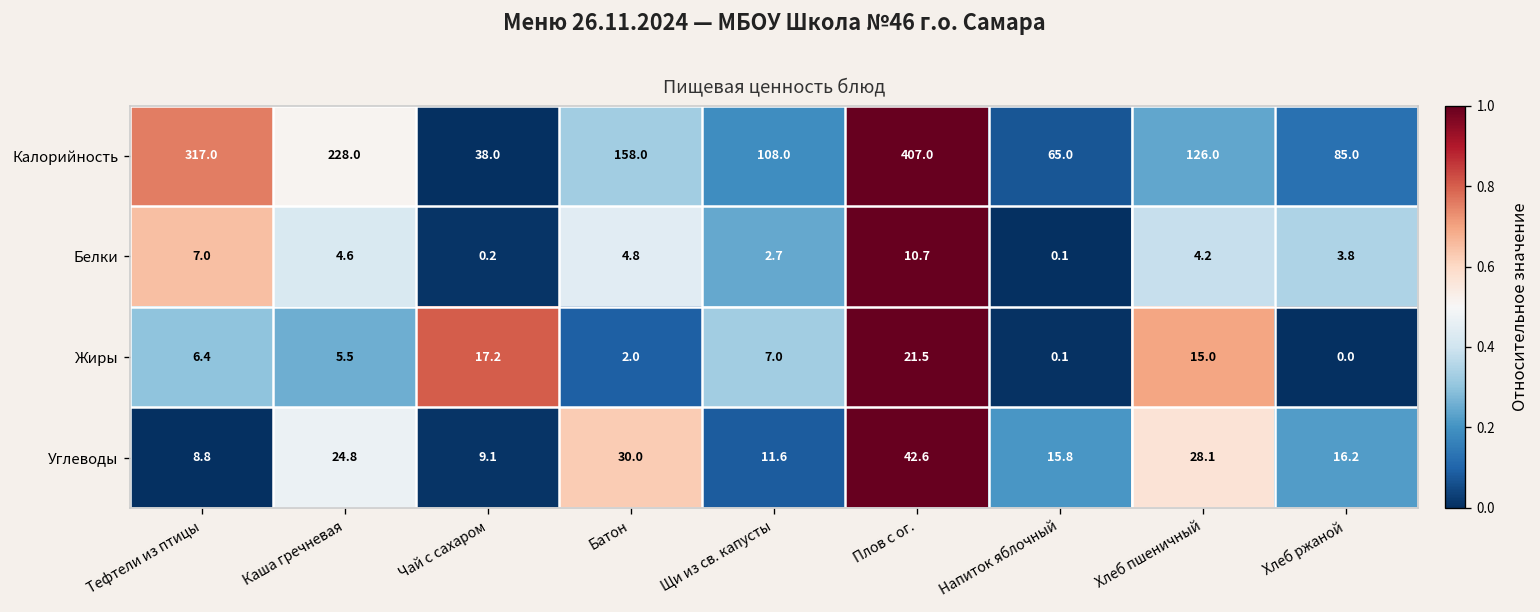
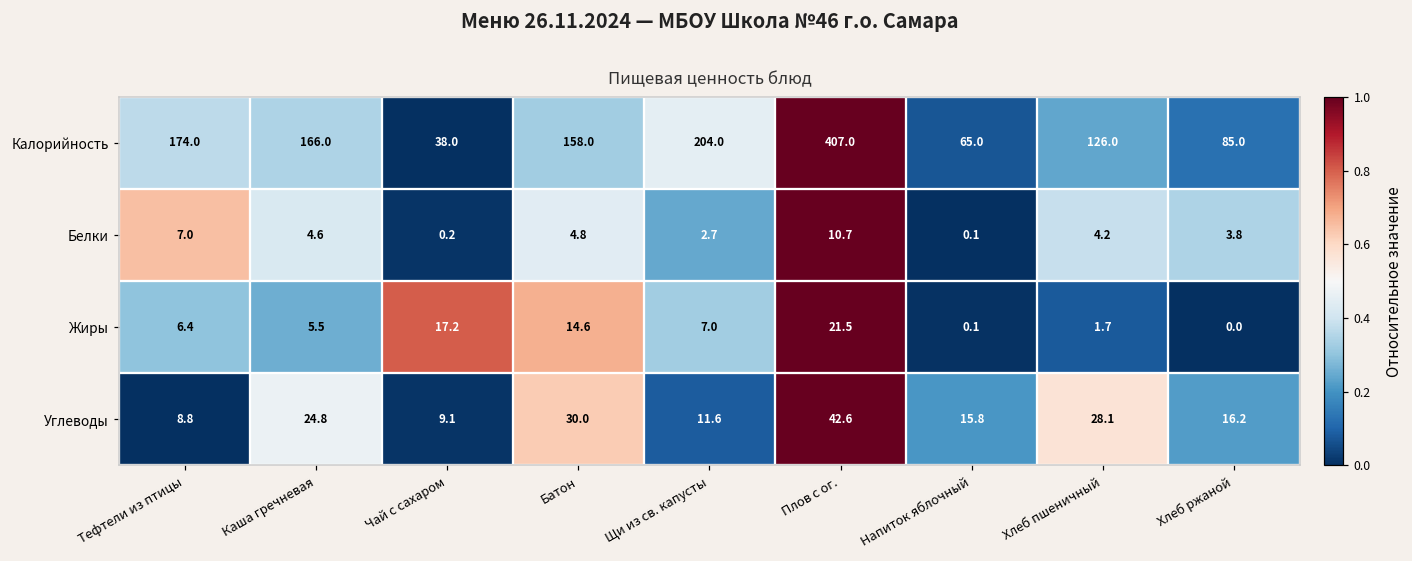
  {
    "Калорийность": {
-     "Тефтели из птицы": 317.0,
-     "Каша гречневая": 228.0,
+     "Тефтели из птицы": 174.0,
+     "Каша гречневая": 166.0,
      "Чай с сахаром": 38.0,
      "Батон": 158.0,
-     "Щи из св. капусты": 108.0,
+     "Щи из св. капусты": 204.0,
      "Плов с ог.": 407.0,
      "Напиток яблочный": 65.0,
      "Хлеб пшеничный": 126.0,
      "Хлеб ржаной": 85.0
    },
    "Белки": {
      "Тефтели из птицы": 7.0,
      "Каша гречневая": 4.6,
      "Чай с сахаром": 0.2,
      "Батон": 4.8,
      "Щи из св. капусты": 2.7,
      "Плов с ог.": 10.7,
      "Напиток яблочный": 0.1,
      "Хлеб пшеничный": 4.2,
      "Хлеб ржаной": 3.8
    },
    "Жиры": {
      "Тефтели из птицы": 6.4,
      "Каша гречневая": 5.5,
      "Чай с сахаром": 17.2,
-     "Батон": 2.0,
+     "Батон": 14.6,
      "Щи из св. капусты": 7.0,
      "Плов с ог.": 21.5,
      "Напиток яблочный": 0.1,
-     "Хлеб пшеничный": 15.0,
+     "Хлеб пшеничный": 1.7,
      "Хлеб ржаной": 0.0
    },
    "Углеводы": {
      "Тефтели из птицы": 8.8,
      "Каша гречневая": 24.8,
      "Чай с сахаром": 9.1,
      "Батон": 30.0,
      "Щи из св. капусты": 11.6,
      "Плов с ог.": 42.6,
      "Напиток яблочный": 15.8,
      "Хлеб пшеничный": 28.1,
      "Хлеб ржаной": 16.2
    }
  }
